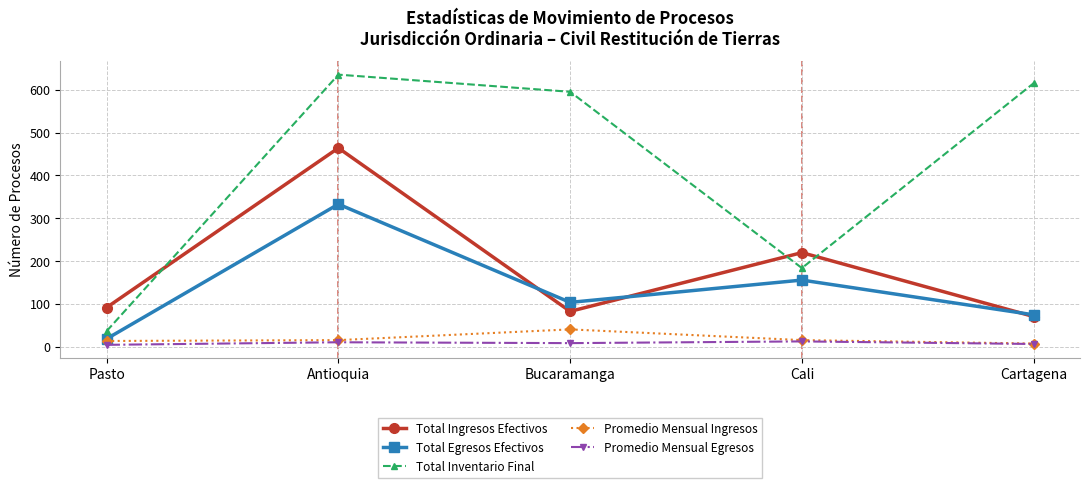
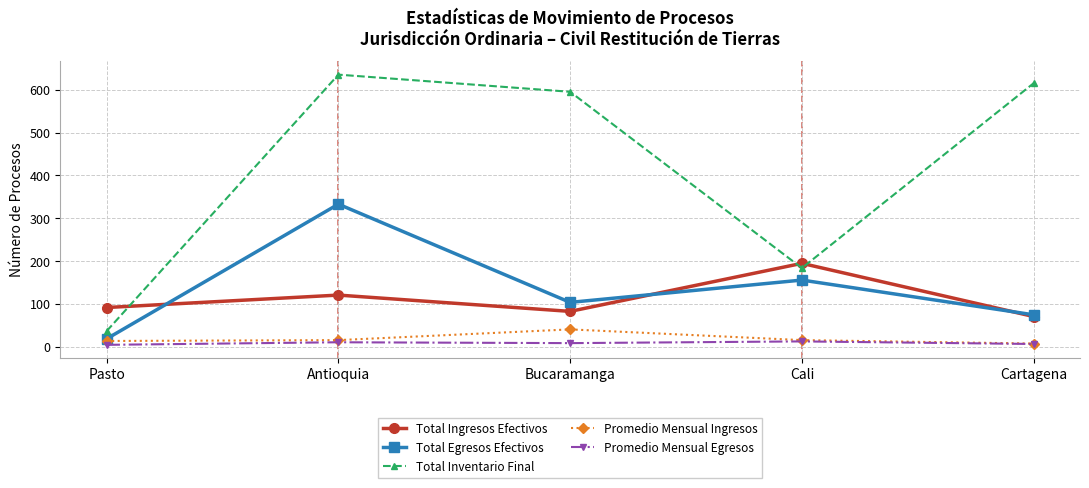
  {
    "Total Ingresos Efectivos": {
      "Pasto": 90,
-     "Antioquia": 460,
+     "Antioquia": 120,
      "Bucaramanga": 80,
-     "Cali": 220
+     "Cali": 200
    },
    "Total Egresos Efectivos": {
      "Antioquia": 330,
      "Bucaramanga": 100,
      "Cali": 160
    },
    "Total Inventario Final": {
      "Pasto": 40,
      "Antioquia": 640,
      "Bucaramanga": 600,
      "Cali": 180,
      "Cartagena": 620
    },
    "Promedio Mensual Ingresos": {
      "Bucaramanga": 40
    },
    "Promedio Mensual Egresos": {
      "Pasto": 10,
      "Bucaramanga": 10
    }
  }
